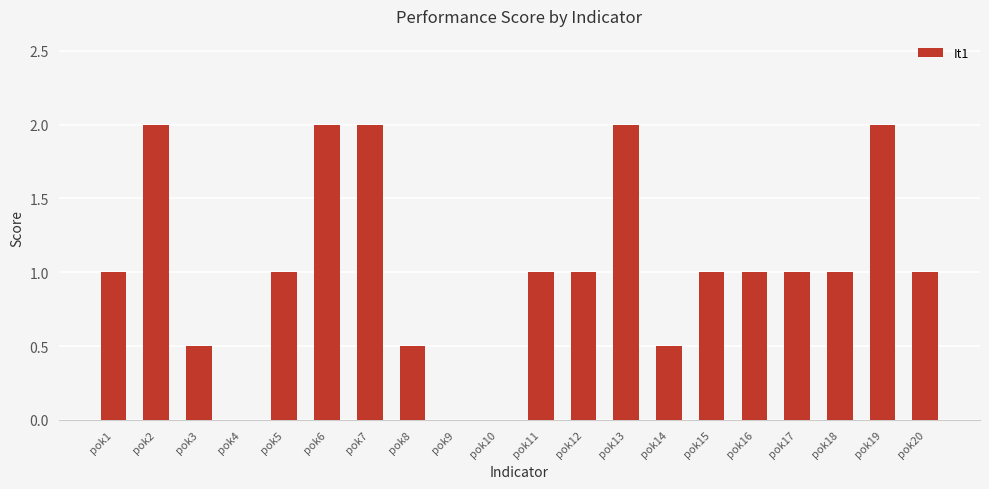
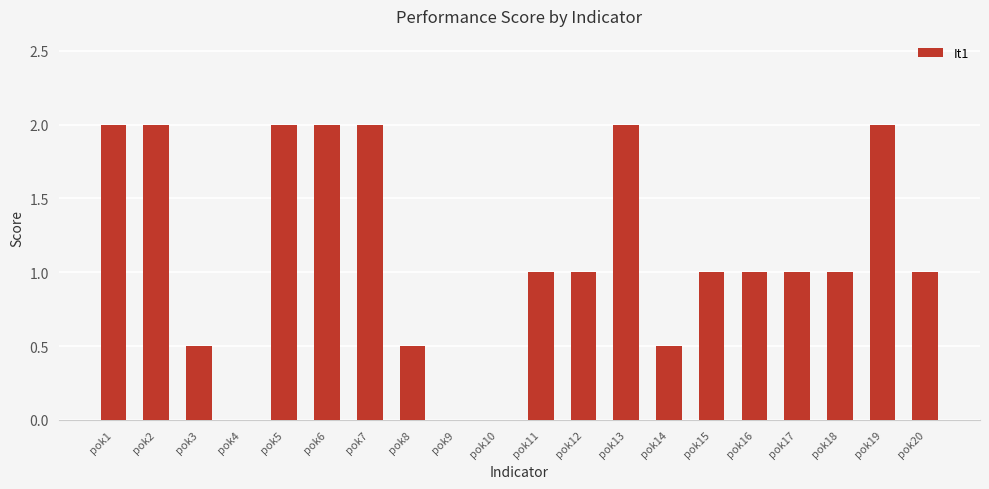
  {
-   "pok1": 1,
+   "pok1": 2,
    "pok2": 2,
    "pok3": 0.50,
    "pok4": 0,
-   "pok5": 1,
+   "pok5": 2,
    "pok6": 2,
    "pok7": 2,
    "pok8": 0.50,
    "pok9": 0,
    "pok10": 0,
    "pok11": 1,
    "pok12": 1,
    "pok13": 2,
    "pok14": 0.50,
    "pok15": 1,
    "pok16": 1,
    "pok17": 1,
    "pok18": 1,
    "pok19": 2,
    "pok20": 1
  }
